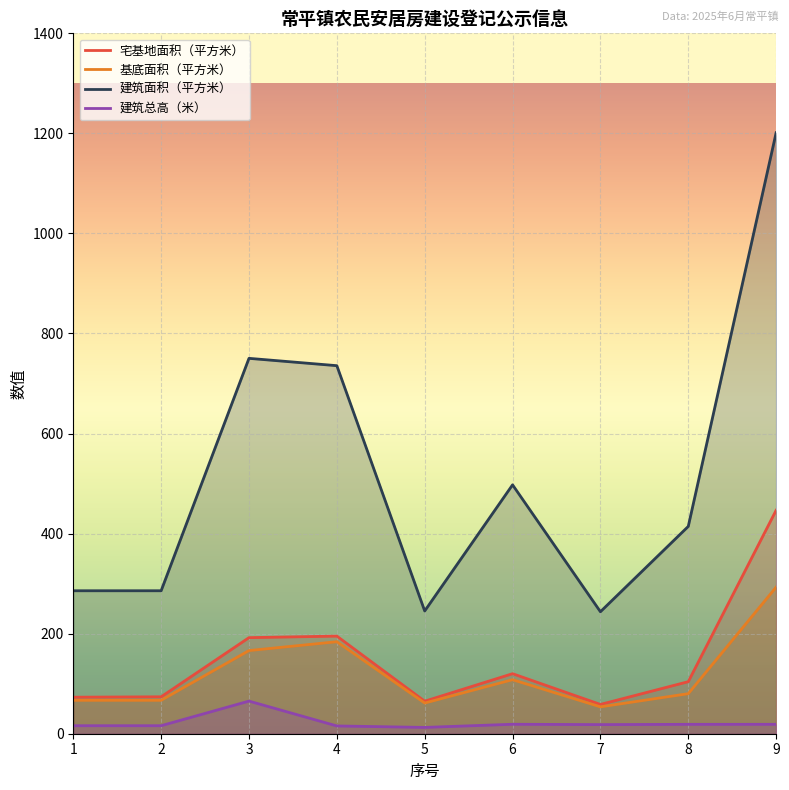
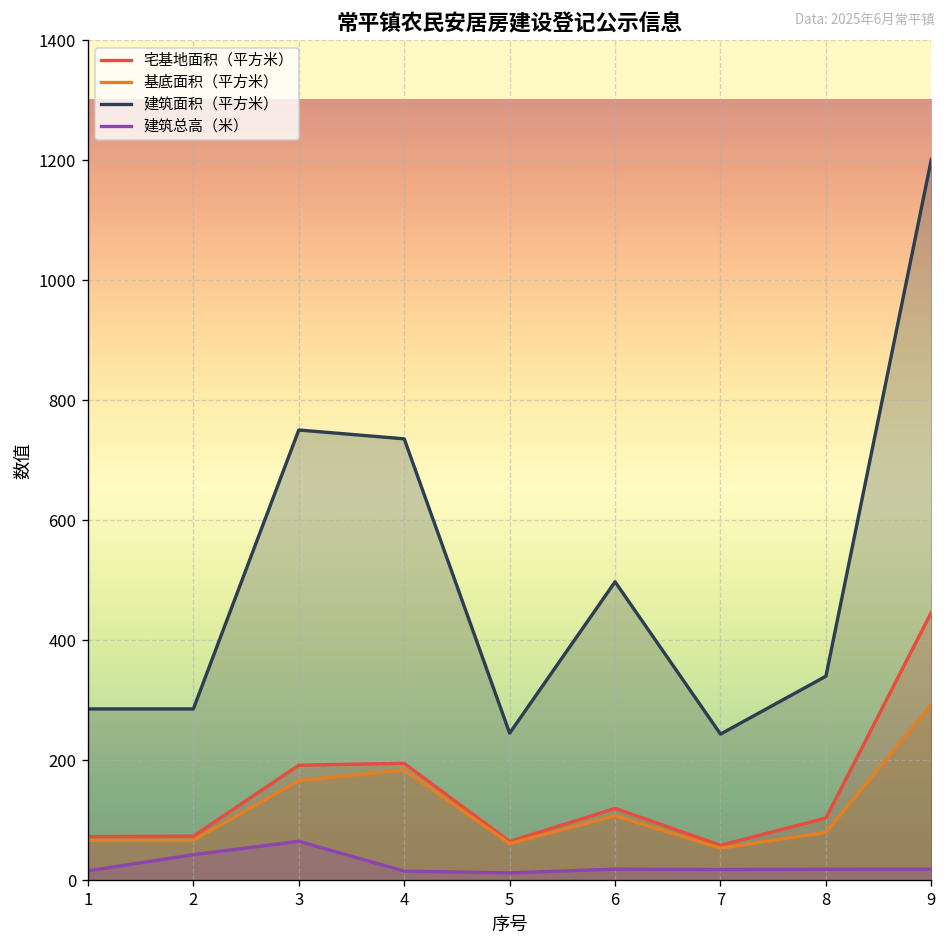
  {
    "建筑面积（平方米）": {
      "1": 290,
      "2": 290,
      "3": 750,
      "4": 740,
      "5": 250,
      "6": 500,
      "7": 240,
-     "8": 410,
+     "8": 340,
      "9": 1200
    },
    "建筑总高（米）": {
      "1": 20,
-     "2": 20,
+     "2": 40,
      "3": 70,
      "4": 20,
      "5": 10,
      "6": 20,
      "7": 20,
      "8": 20,
      "9": 20
    }
  }
